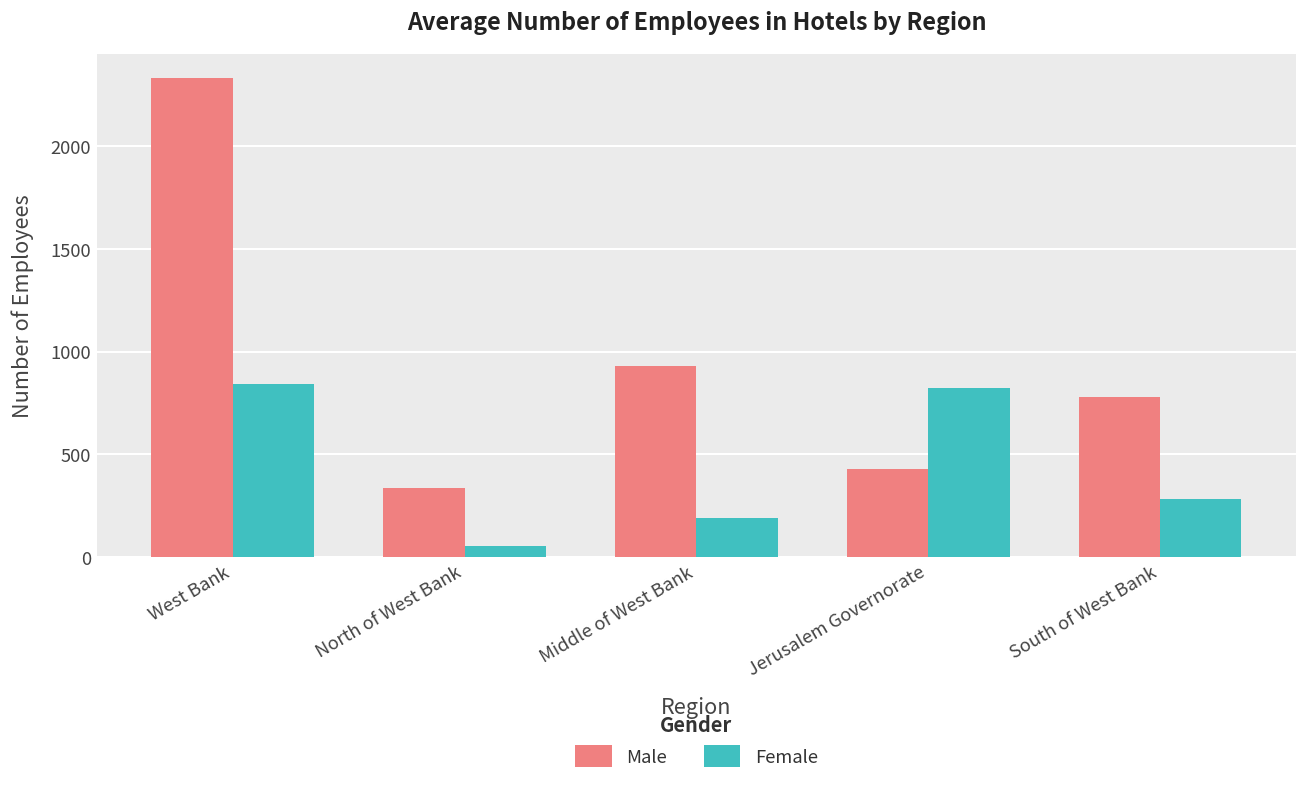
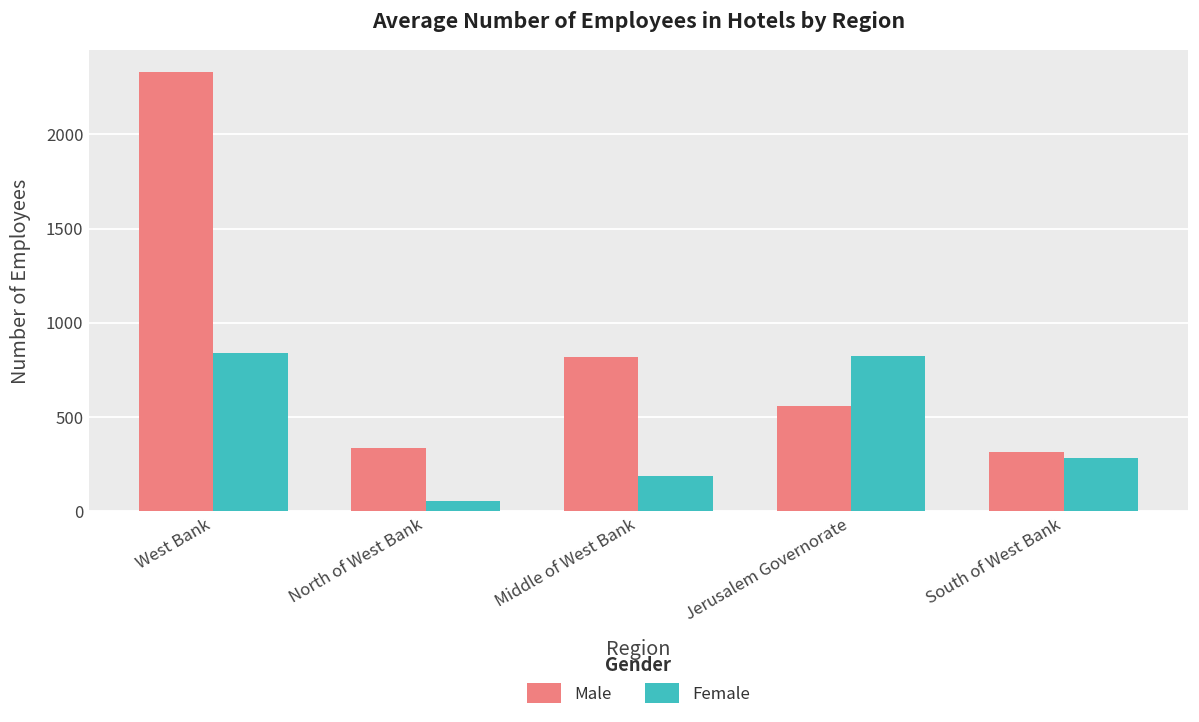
  {
    "Male": {
      "West Bank": 2330,
      "North of West Bank": 340,
-     "Middle of West Bank": 930,
-     "Jerusalem Governorate": 430,
-     "South of West Bank": 780
+     "Middle of West Bank": 820,
+     "Jerusalem Governorate": 560,
+     "South of West Bank": 320
    },
    "Female": {
      "West Bank": 840,
      "North of West Bank": 60,
      "Middle of West Bank": 190,
      "Jerusalem Governorate": 820,
      "South of West Bank": 290
    }
  }
